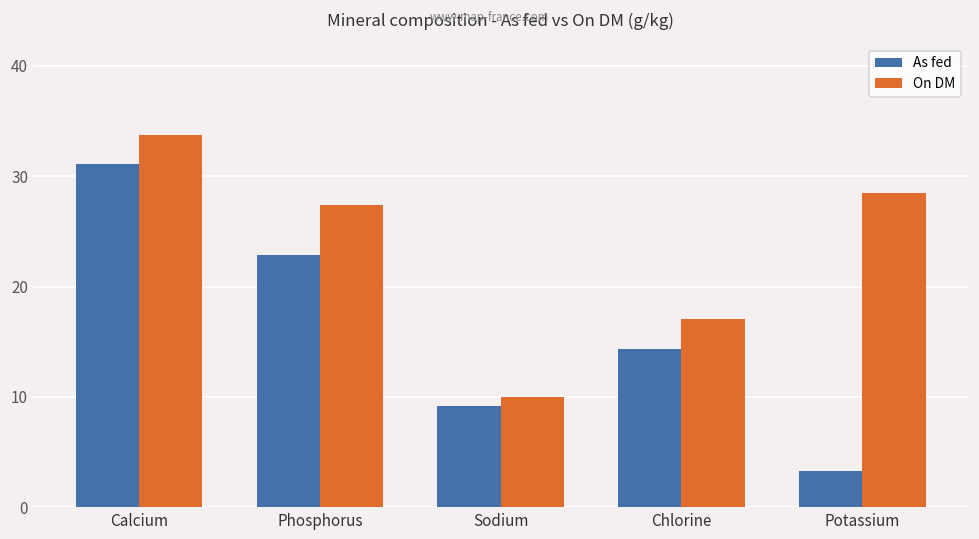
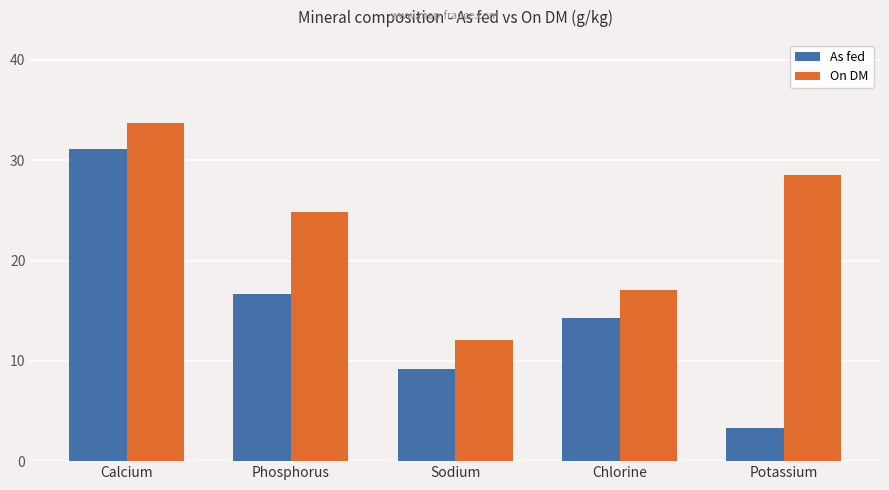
  {
    "As fed": {
      "Calcium": 31.1,
-     "Phosphorus": 22.9,
+     "Phosphorus": 16.7,
      "Sodium": 9.2,
      "Chlorine": 14.3,
      "Potassium": 3.3
    },
    "On DM": {
      "Calcium": 33.7,
-     "Phosphorus": 27.4,
-     "Sodium": 10.0,
+     "Phosphorus": 24.8,
+     "Sodium": 12.1,
      "Chlorine": 17.1,
      "Potassium": 28.5
    }
  }
